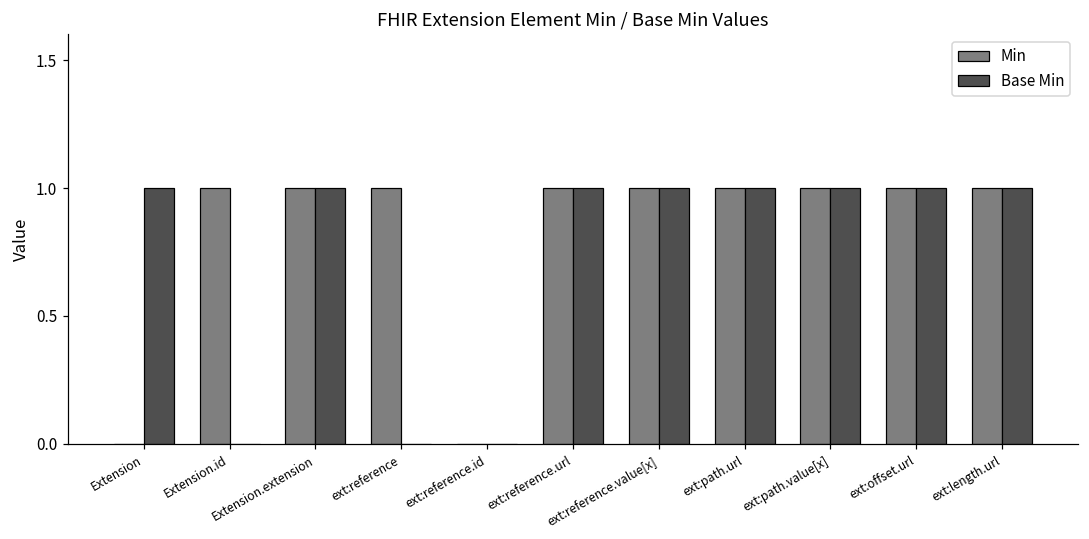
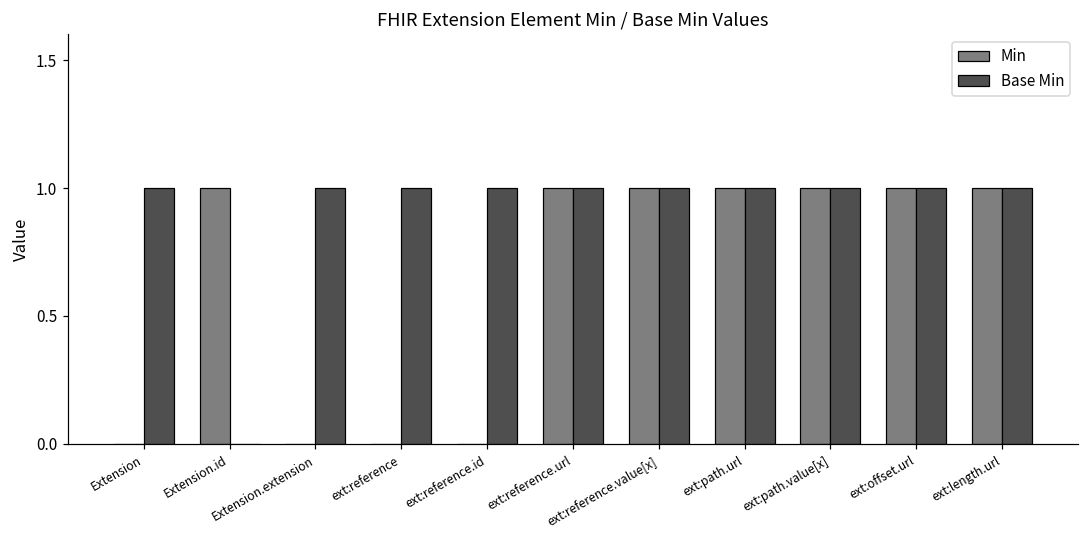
  {
    "Min": {
      "Extension": 0,
      "Extension.id": 1,
-     "Extension.extension": 1,
-     "ext:reference": 1,
+     "Extension.extension": 0,
+     "ext:reference": 0,
      "ext:reference.id": 0,
      "ext:reference.url": 1,
      "ext:reference.value[x]": 1,
      "ext:path.url": 1,
      "ext:path.value[x]": 1,
      "ext:offset.url": 1,
      "ext:length.url": 1
    },
    "Base Min": {
      "Extension": 1,
      "Extension.id": 0,
      "Extension.extension": 1,
-     "ext:reference": 0,
-     "ext:reference.id": 0,
+     "ext:reference": 1,
+     "ext:reference.id": 1,
      "ext:reference.url": 1,
      "ext:reference.value[x]": 1,
      "ext:path.url": 1,
      "ext:path.value[x]": 1,
      "ext:offset.url": 1,
      "ext:length.url": 1
    }
  }
